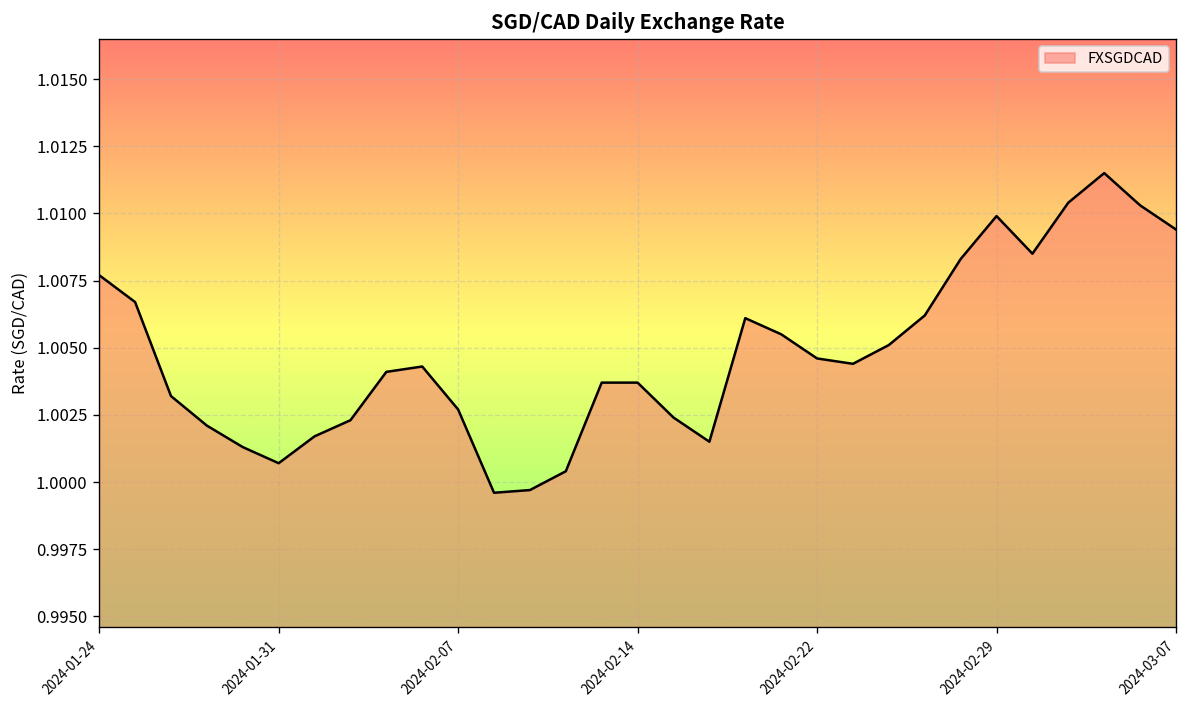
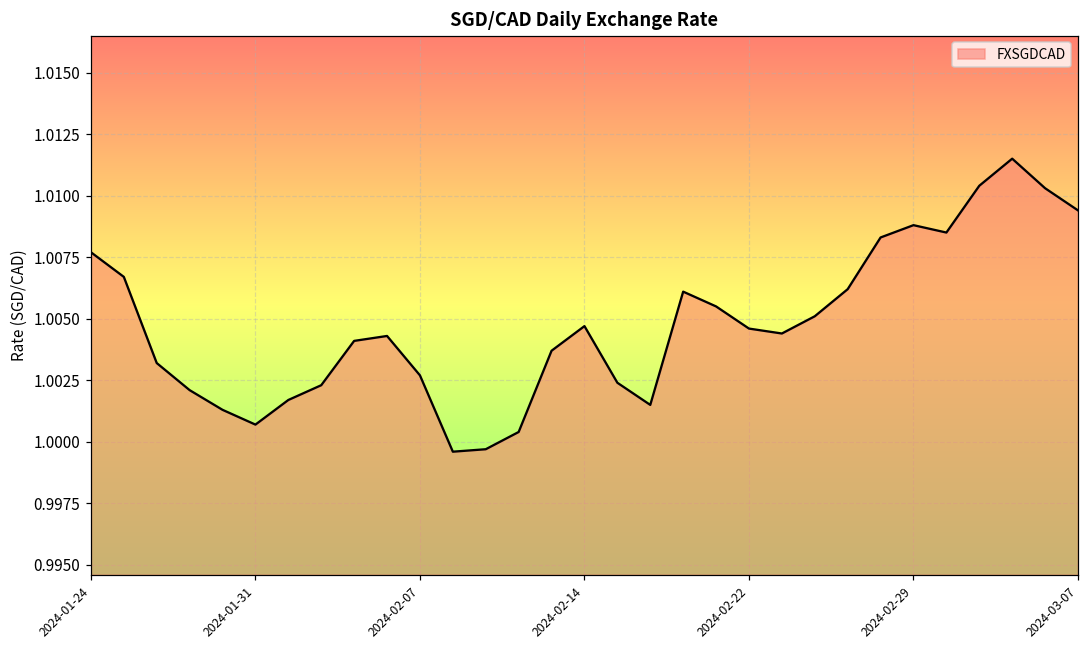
  {
    "2024-01-24": 1.0077,
    "2024-01-31": 1.0007,
    "2024-02-07": 1.0027,
-   "2024-02-14": 1.0037,
+   "2024-02-14": 1.0047,
    "2024-02-22": 1.0046,
-   "2024-02-29": 1.0099,
+   "2024-02-29": 1.0088,
    "2024-03-07": 1.0094
  }
